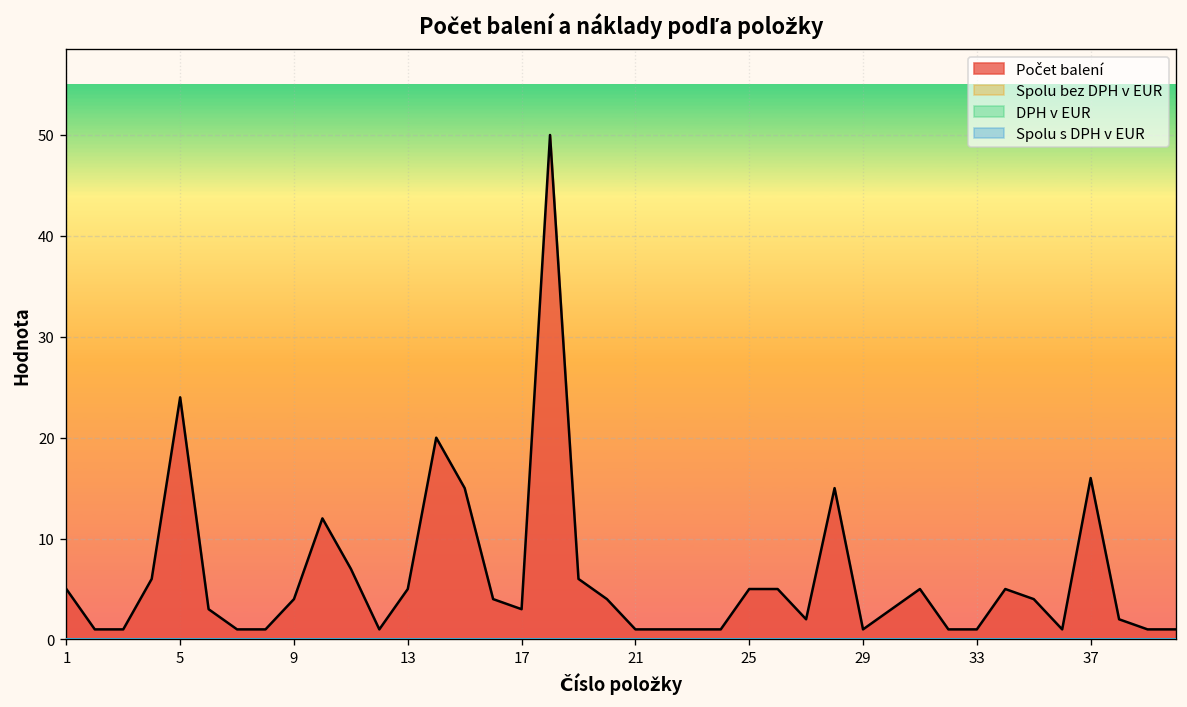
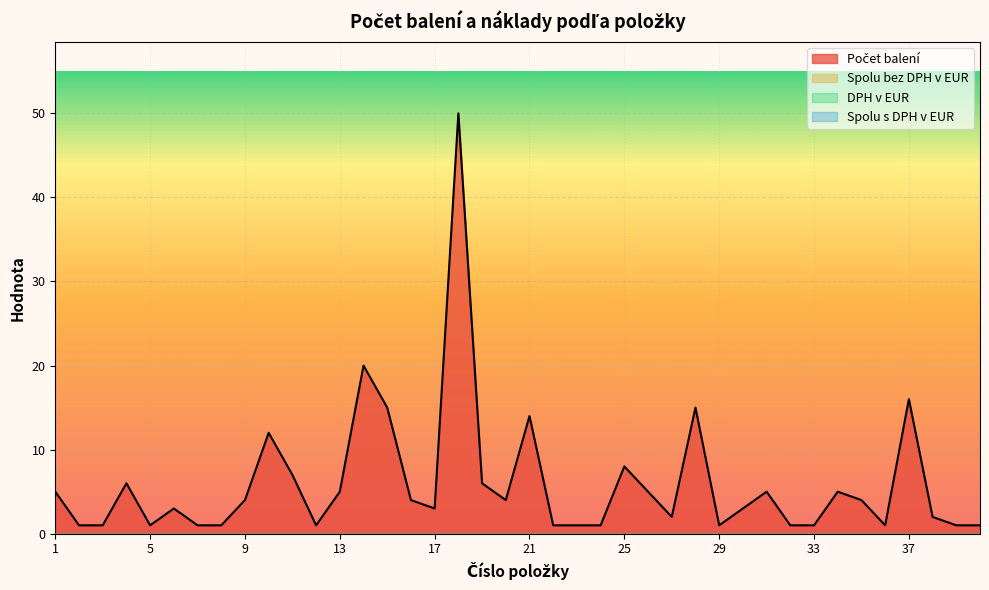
  {
    "Počet balení": {
      "1": 5,
-     "5": 24,
+     "5": 1,
      "9": 4,
      "13": 5,
      "17": 3,
-     "21": 1,
-     "25": 5,
+     "21": 14,
+     "25": 8,
      "29": 1,
      "33": 1,
      "37": 16
    },
    "Spolu s DPH v EUR": {
      "1": 0,
      "5": 0,
      "9": 0,
      "13": 0,
      "17": 0,
      "21": 0,
      "25": 0,
      "29": 0,
      "33": 0,
      "37": 0
    }
  }
